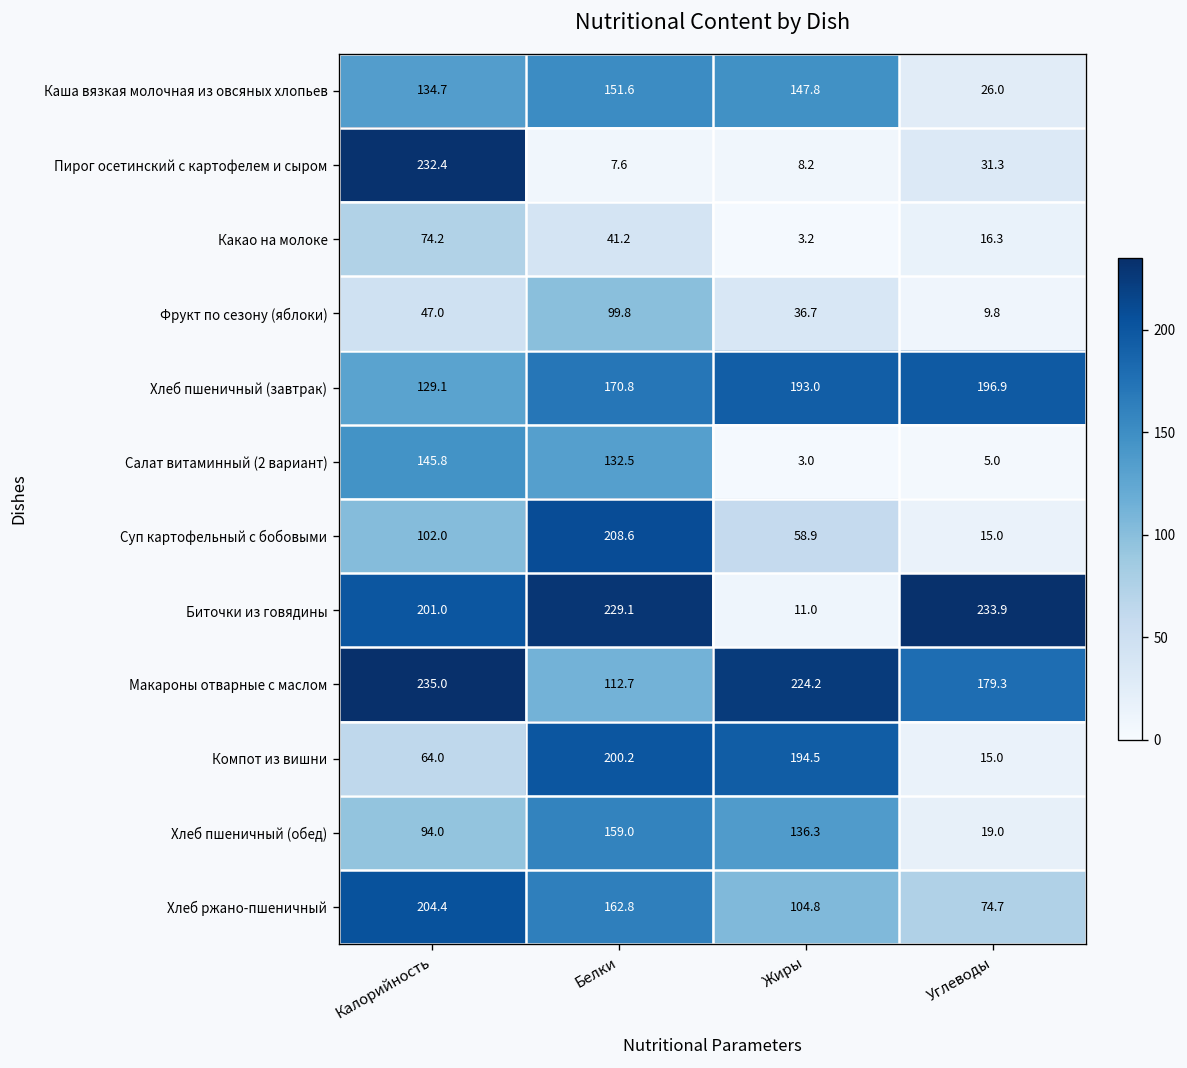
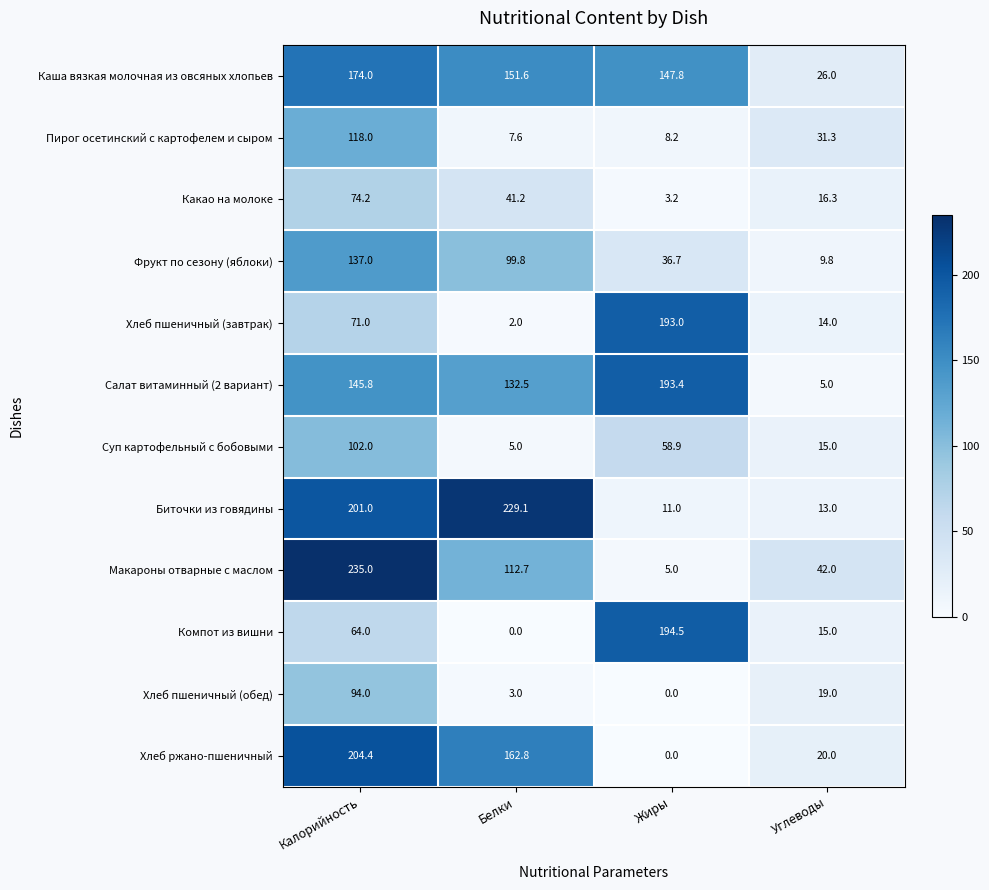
  {
    "Каша вязкая молочная из овсяных хлопьев": {
-     "Калорийность": 134.7,
+     "Калорийность": 174.0,
      "Белки": 151.6,
      "Жиры": 147.8,
      "Углеводы": 26.0
    },
    "Пирог осетинский с картофелем и сыром": {
-     "Калорийность": 232.4,
+     "Калорийность": 118.0,
      "Белки": 7.6,
      "Жиры": 8.2,
      "Углеводы": 31.3
    },
    "Какао на молоке": {
      "Калорийность": 74.2,
      "Белки": 41.2,
      "Жиры": 3.2,
      "Углеводы": 16.3
    },
    "Фрукт по сезону (яблоки)": {
-     "Калорийность": 47.0,
+     "Калорийность": 137.0,
      "Белки": 99.8,
      "Жиры": 36.7,
      "Углеводы": 9.8
    },
    "Хлеб пшеничный (завтрак)": {
-     "Калорийность": 129.1,
-     "Белки": 170.8,
+     "Калорийность": 71.0,
+     "Белки": 2.0,
      "Жиры": 193.0,
-     "Углеводы": 196.9
+     "Углеводы": 14.0
    },
    "Салат витаминный (2 вариант)": {
      "Калорийность": 145.8,
      "Белки": 132.5,
-     "Жиры": 3.0,
+     "Жиры": 193.4,
      "Углеводы": 5.0
    },
    "Суп картофельный с бобовыми": {
      "Калорийность": 102.0,
-     "Белки": 208.6,
+     "Белки": 5.0,
      "Жиры": 58.9,
      "Углеводы": 15.0
    },
    "Биточки из говядины": {
      "Калорийность": 201.0,
      "Белки": 229.1,
      "Жиры": 11.0,
-     "Углеводы": 233.9
+     "Углеводы": 13.0
    },
    "Макароны отварные с маслом": {
      "Калорийность": 235.0,
      "Белки": 112.7,
-     "Жиры": 224.2,
-     "Углеводы": 179.3
+     "Жиры": 5.0,
+     "Углеводы": 42.0
    },
    "Компот из вишни": {
      "Калорийность": 64.0,
-     "Белки": 200.2,
+     "Белки": 0.0,
      "Жиры": 194.5,
      "Углеводы": 15.0
    },
    "Хлеб пшеничный (обед)": {
      "Калорийность": 94.0,
-     "Белки": 159.0,
-     "Жиры": 136.3,
+     "Белки": 3.0,
+     "Жиры": 0.0,
      "Углеводы": 19.0
    },
    "Хлеб ржано-пшеничный": {
      "Калорийность": 204.4,
      "Белки": 162.8,
-     "Жиры": 104.8,
-     "Углеводы": 74.7
+     "Жиры": 0.0,
+     "Углеводы": 20.0
    }
  }
